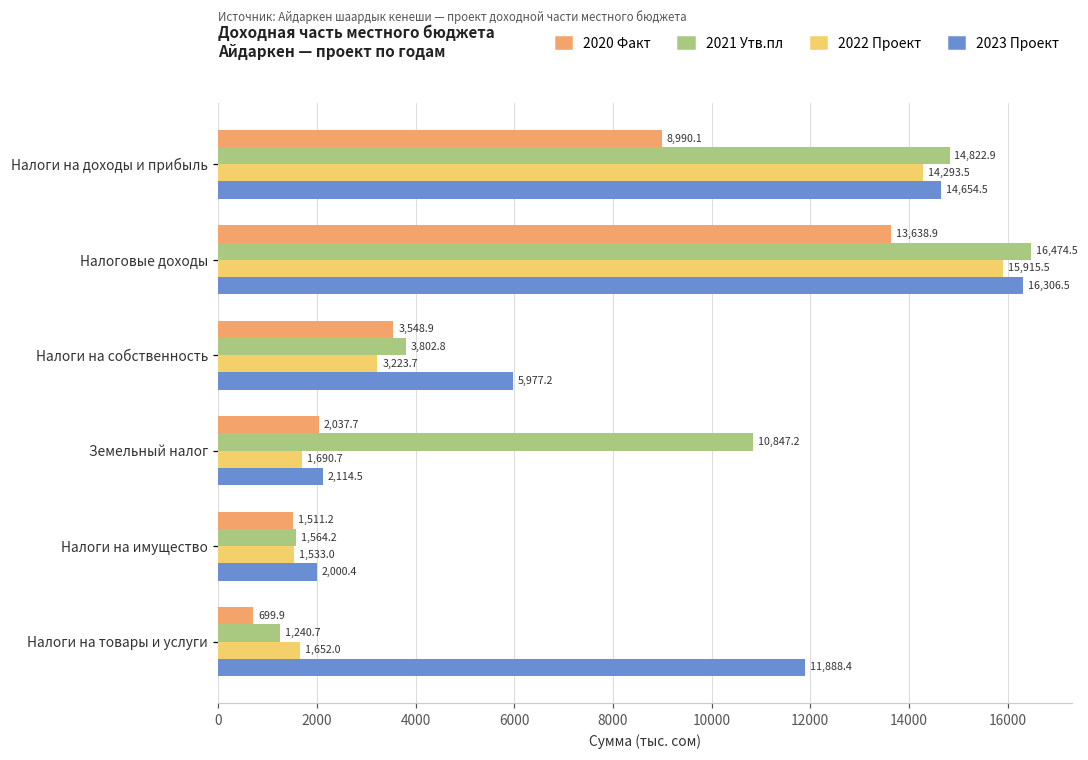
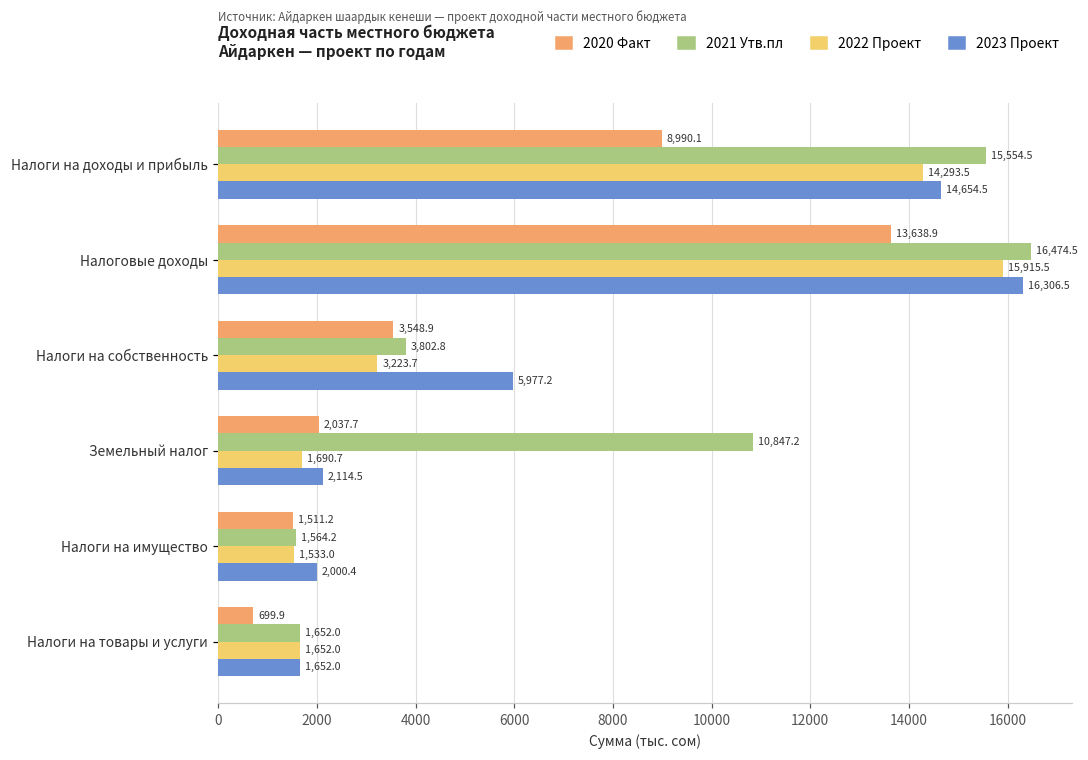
  {
    "2021 Утв.пл": {
-     "Налоги на доходы и прибыль": "14,822.9",
+     "Налоги на доходы и прибыль": "15,554.5",
      "Налоговые доходы": "16,474.5",
      "Налоги на собственность": "3,802.8",
      "Земельный налог": "10,847.2",
      "Налоги на имущество": "1,564.2",
-     "Налоги на товары и услуги": "1,240.7"
+     "Налоги на товары и услуги": "1,652.0"
    },
    "2023 Проект": {
      "Налоги на доходы и прибыль": "14,654.5",
      "Налоговые доходы": "16,306.5",
      "Налоги на собственность": "5,977.2",
      "Земельный налог": "2,114.5",
      "Налоги на имущество": "2,000.4",
-     "Налоги на товары и услуги": "11,888.4"
+     "Налоги на товары и услуги": "1,652.0"
    }
  }
